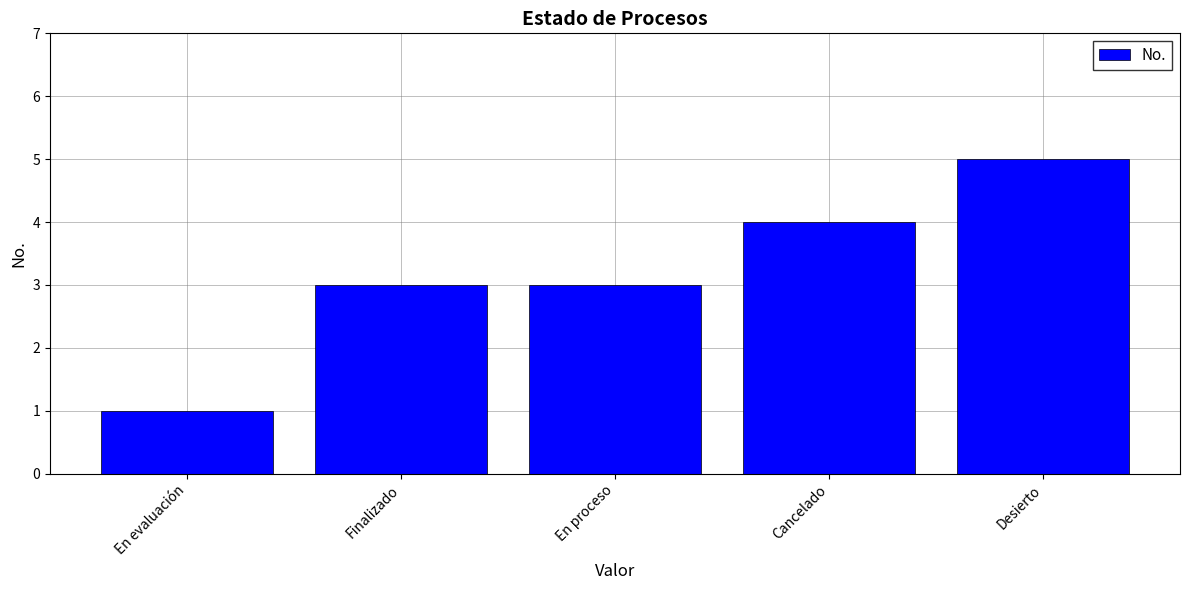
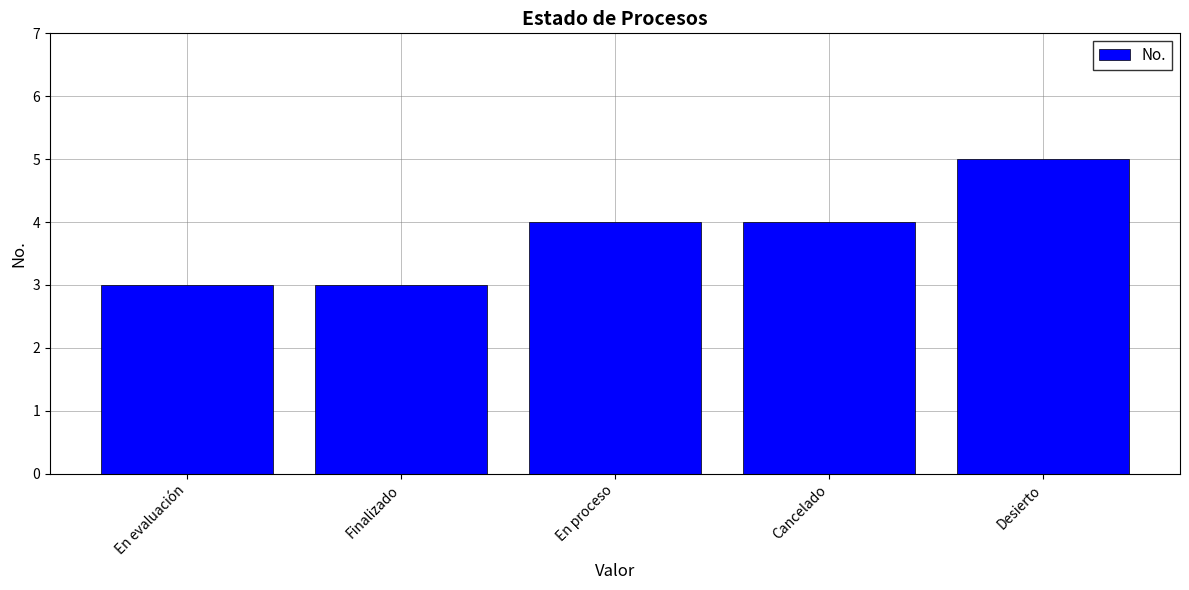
  {
-   "En evaluación": 1,
+   "En evaluación": 3,
    "Finalizado": 3,
-   "En proceso": 3,
+   "En proceso": 4,
    "Cancelado": 4,
    "Desierto": 5
  }
